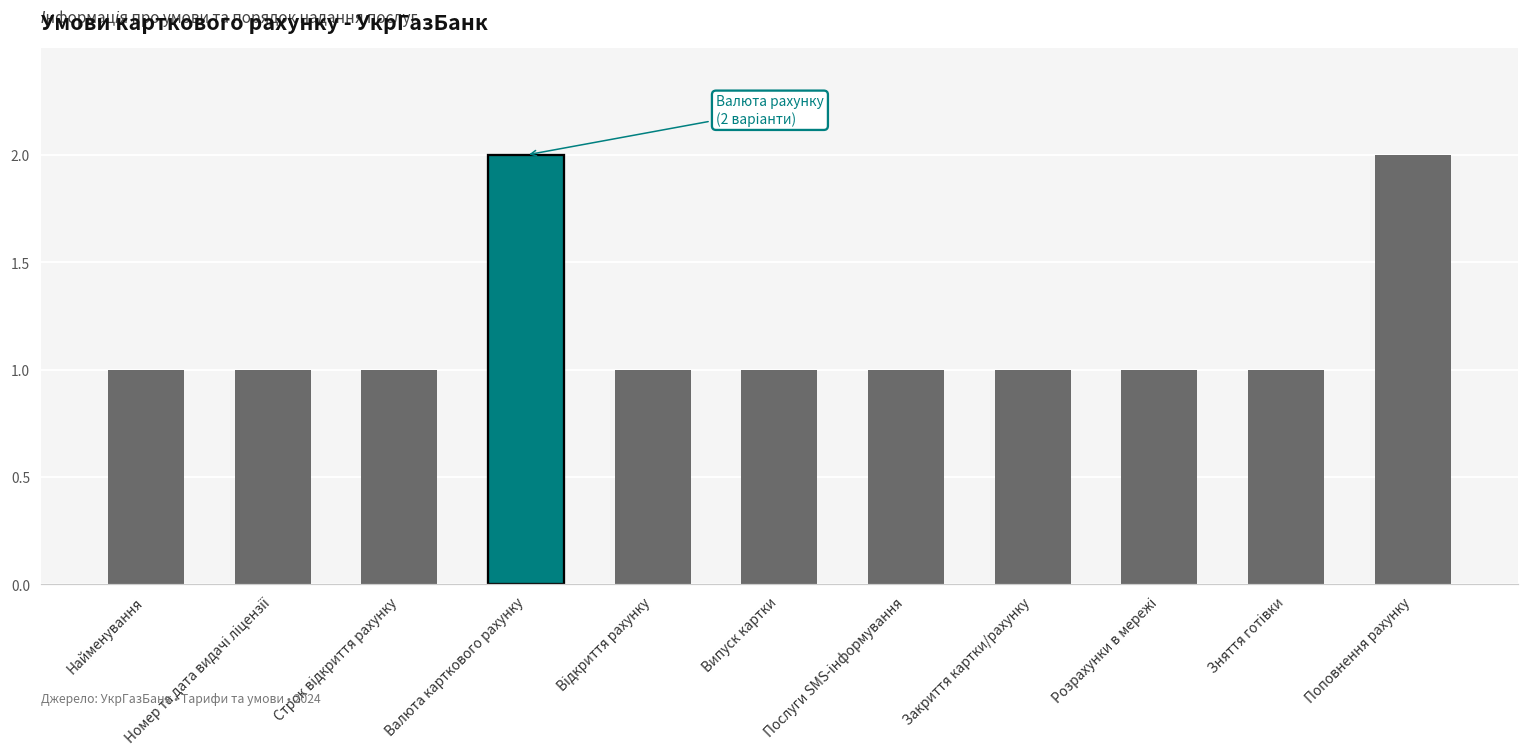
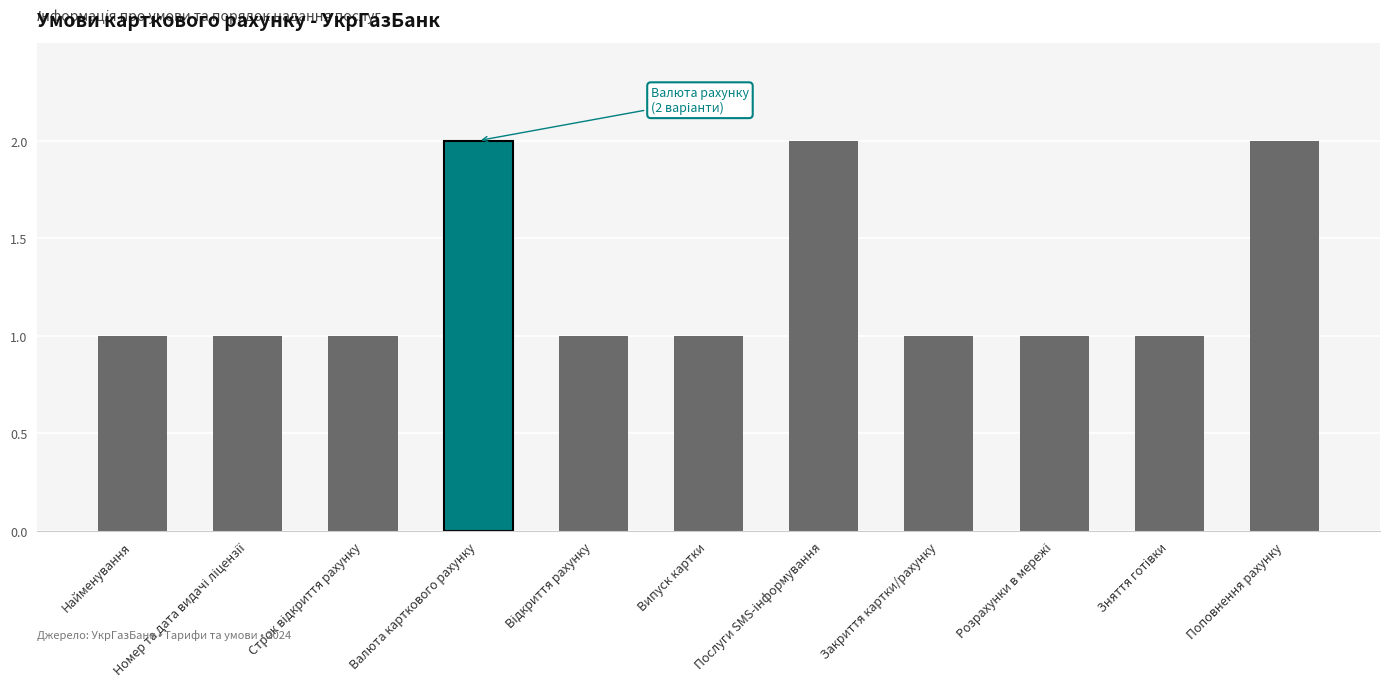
  {
    "Найменування": 1,
    "Номер та дата видачі ліцензії": 1,
    "Строк відкриття рахунку": 1,
    "Відкриття рахунку": 1,
    "Випуск картки": 1,
-   "Послуги SMS-інформування": 1,
+   "Послуги SMS-інформування": 2,
    "Закриття картки/рахунку": 1,
    "Розрахунки в мережі": 1,
    "Зняття готівки": 1,
    "Поповнення рахунку": 2
  }
